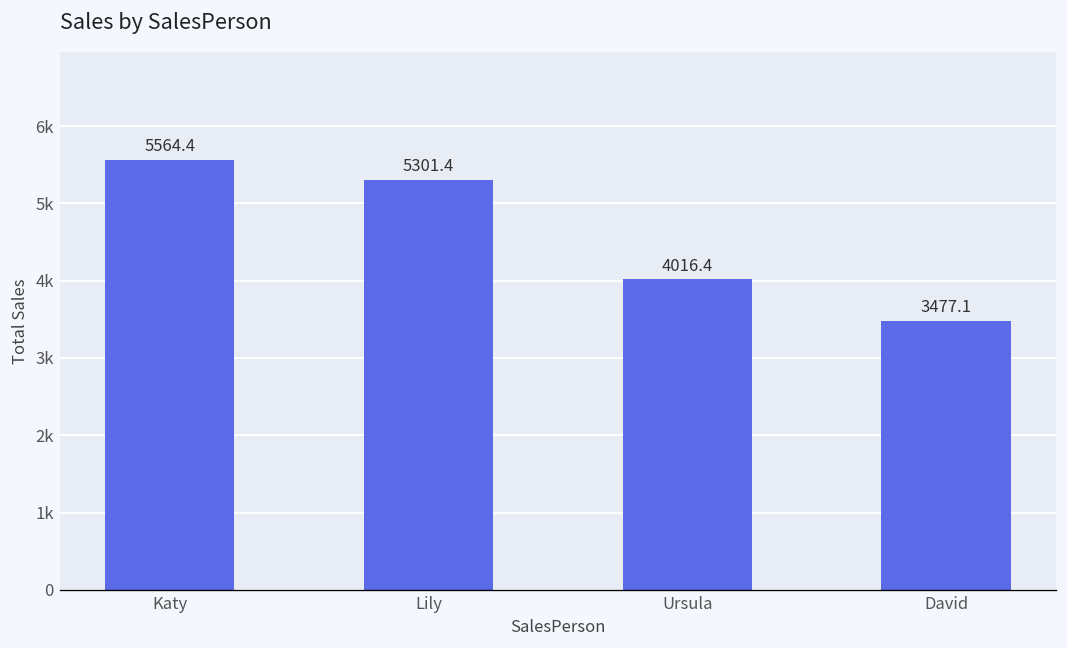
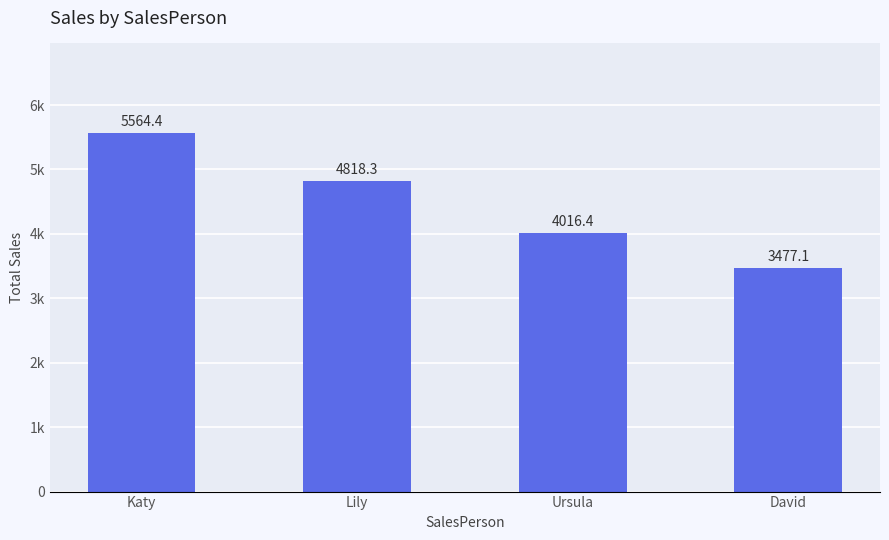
  {
    "Katy": 5564.4,
-   "Lily": 5301.4,
+   "Lily": 4818.3,
    "Ursula": 4016.4,
    "David": 3477.1
  }
